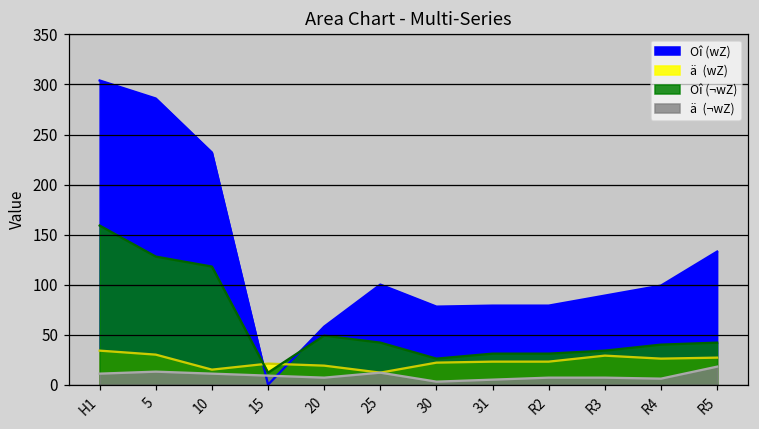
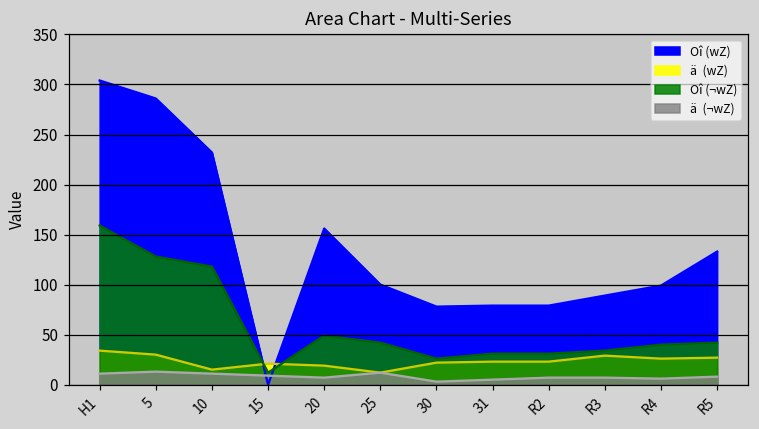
  {
    "Oî (wZ)": {
      "H1": 300,
      "5": 290,
      "10": 230,
      "15": 0,
-     "20": 60,
+     "20": 160,
      "25": 100,
      "30": 80,
      "31": 80,
      "R2": 80,
      "R3": 90,
      "R4": 100,
      "R5": 130
    },
    "ä (wZ)": {
      "H1": 30,
      "5": 30,
      "10": 20,
      "15": 20,
      "20": 20,
      "30": 20,
      "31": 20,
      "R2": 20,
      "R3": 30,
      "R4": 30,
      "R5": 30
    },
    "Oî (¬wZ)": {
      "H1": 160,
      "5": 130,
      "10": 120,
      "15": 10,
      "20": 50,
      "25": 40,
      "30": 30,
      "31": 30,
      "R2": 30,
      "R3": 30,
      "R4": 40,
      "R5": 40
    },
    "ä (¬wZ)": {
      "H1": 10,
      "5": 10,
      "10": 10,
      "15": 10,
      "20": 10,
      "30": 0,
      "31": 10,
      "R2": 10,
      "R3": 10,
      "R4": 10,
-     "R5": 20
+     "R5": 10
    }
  }
